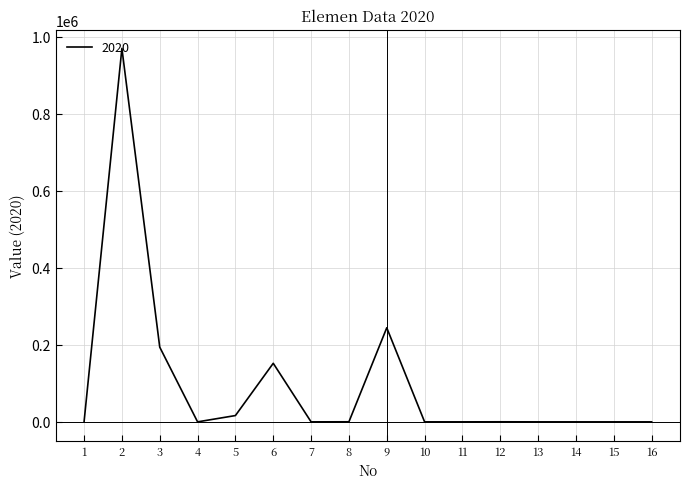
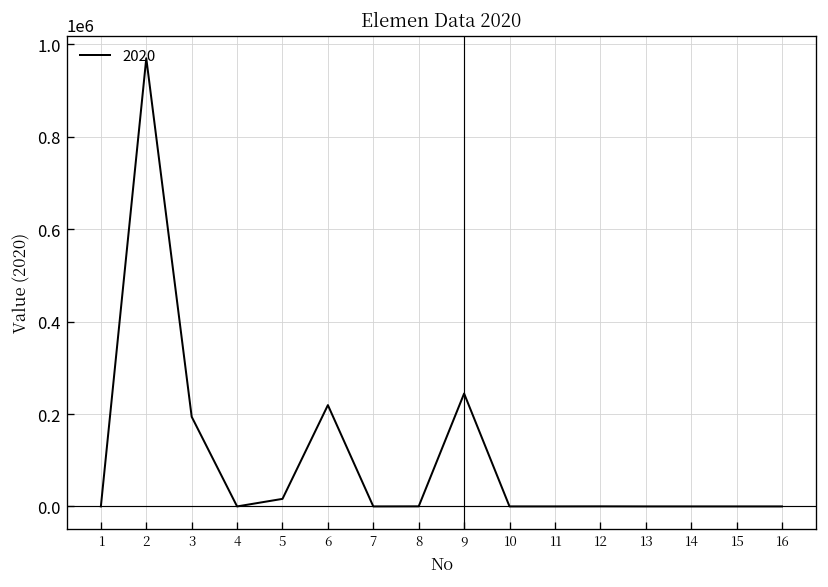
  {
    "1": 0,
    "2": 970000,
    "3": 190000,
    "4": 0,
    "5": 20000,
-   "6": 150000,
+   "6": 220000,
    "7": 0,
    "8": 0,
    "9": 240000,
    "10": 0,
    "11": 0,
    "12": 0,
    "13": 0,
    "14": 0,
    "15": 0,
    "16": 0
  }
